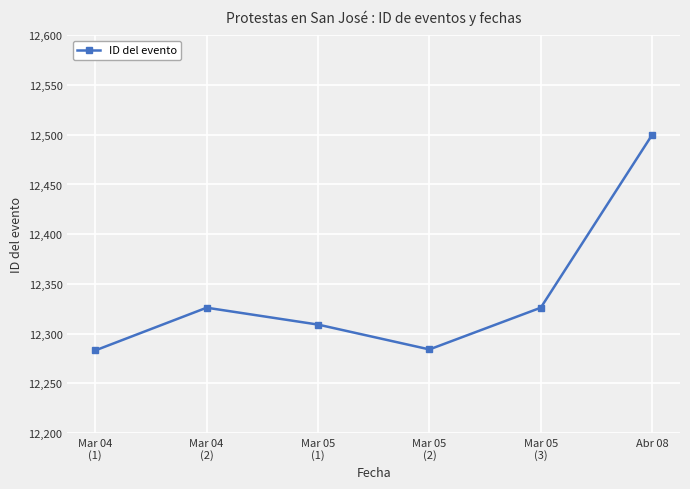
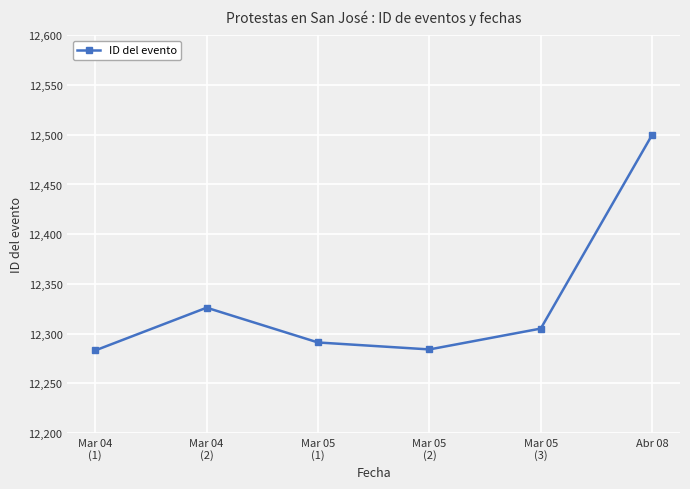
  {
    "Mar 04 (1)": "12,280",
    "Mar 04 (2)": "12,330",
-   "Mar 05 (1)": "12,310",
+   "Mar 05 (1)": "12,290",
    "Mar 05 (2)": "12,280",
-   "Mar 05 (3)": "12,330",
+   "Mar 05 (3)": "12,310",
    "Abr 08": "12,500"
  }
